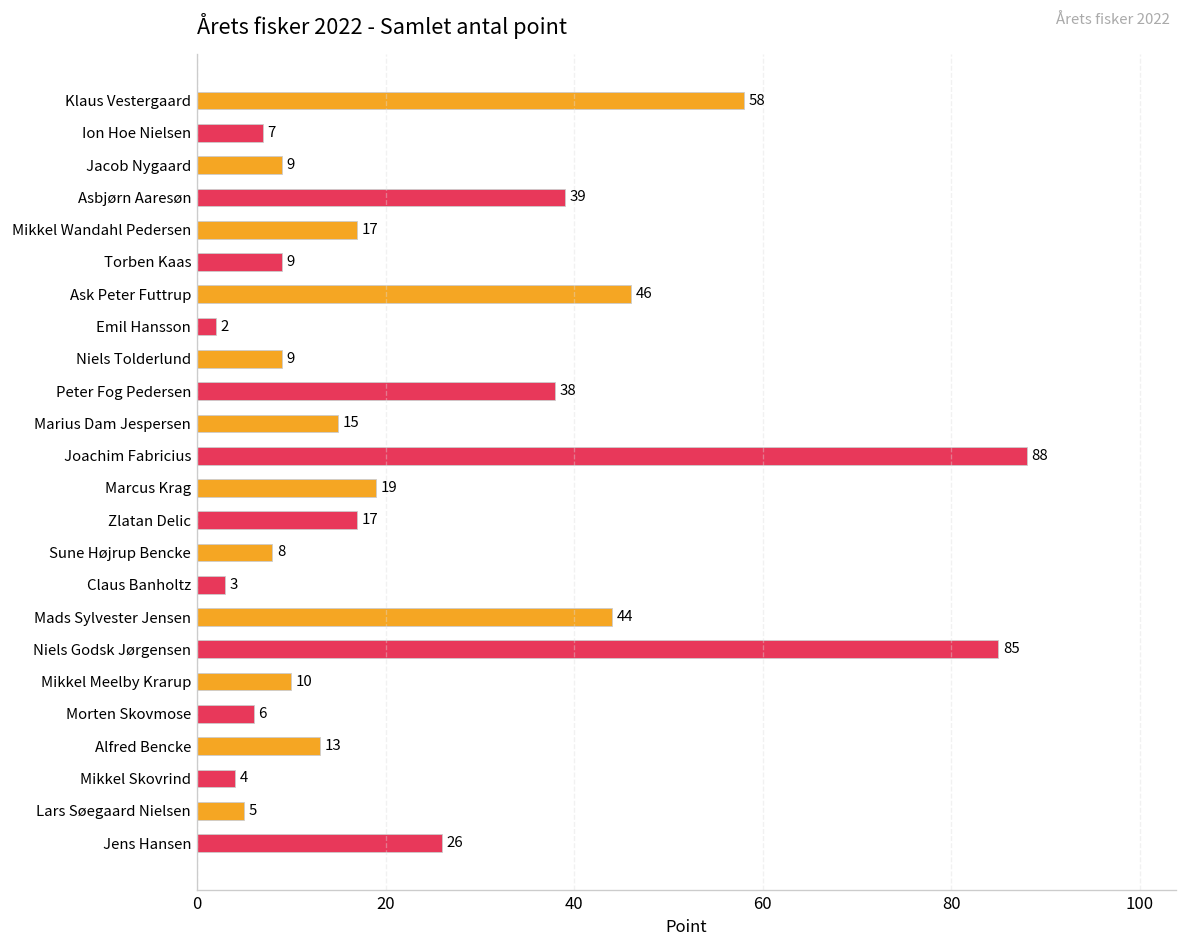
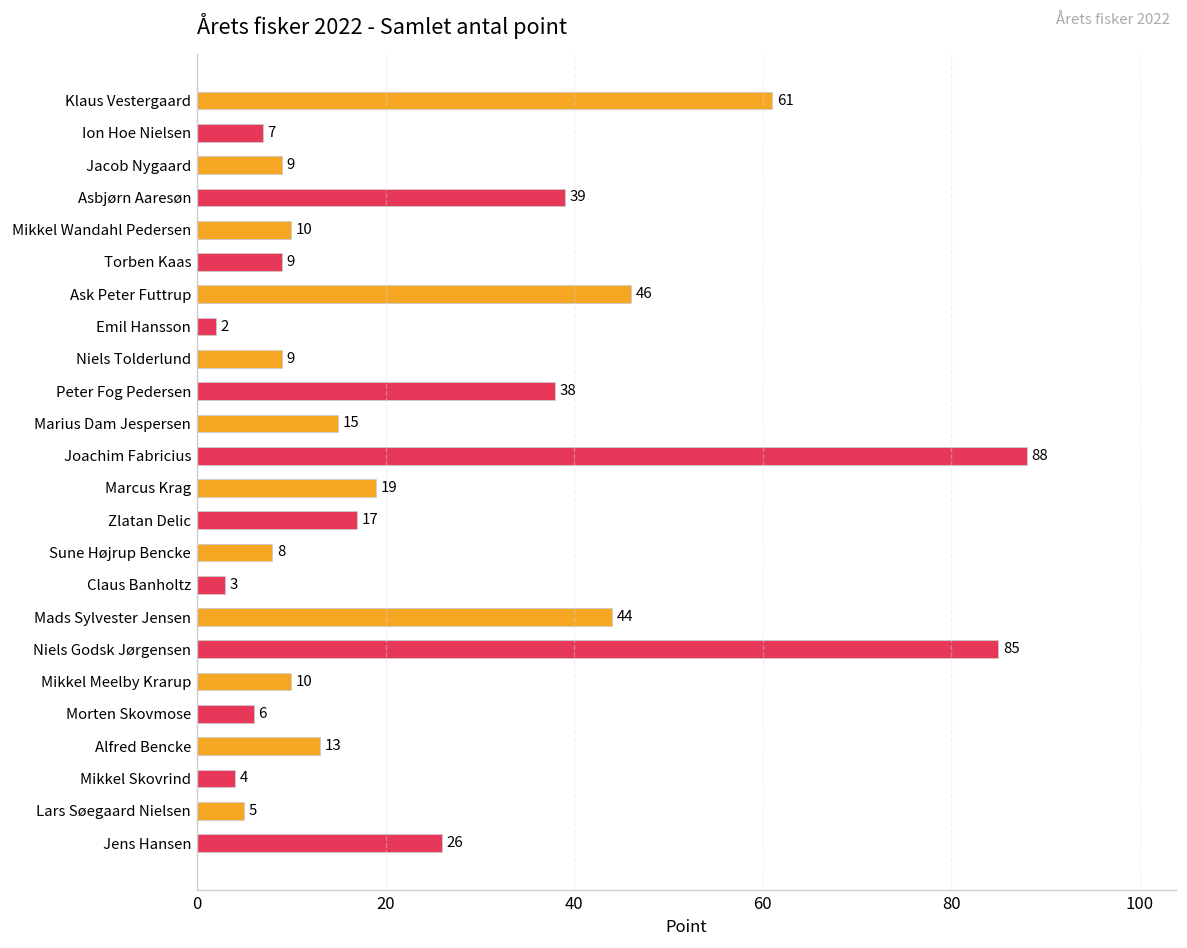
  {
-   "Klaus Vestergaard": 58,
+   "Klaus Vestergaard": 61,
    "Ion Hoe Nielsen": 7,
    "Jacob Nygaard": 9,
    "Asbjørn Aaresøn": 39,
-   "Mikkel Wandahl Pedersen": 17,
+   "Mikkel Wandahl Pedersen": 10,
    "Torben Kaas": 9,
    "Ask Peter Futtrup": 46,
    "Emil Hansson": 2,
    "Niels Tolderlund": 9,
    "Peter Fog Pedersen": 38,
    "Marius Dam Jespersen": 15,
    "Joachim Fabricius": 88,
    "Marcus Krag": 19,
    "Zlatan Delic": 17,
    "Sune Højrup Bencke": 8,
    "Claus Banholtz": 3,
    "Mads Sylvester Jensen": 44,
    "Niels Godsk Jørgensen": 85,
    "Mikkel Meelby Krarup": 10,
    "Morten Skovmose": 6,
    "Alfred Bencke": 13,
    "Mikkel Skovrind": 4,
    "Lars Søegaard Nielsen": 5,
    "Jens Hansen": 26
  }
